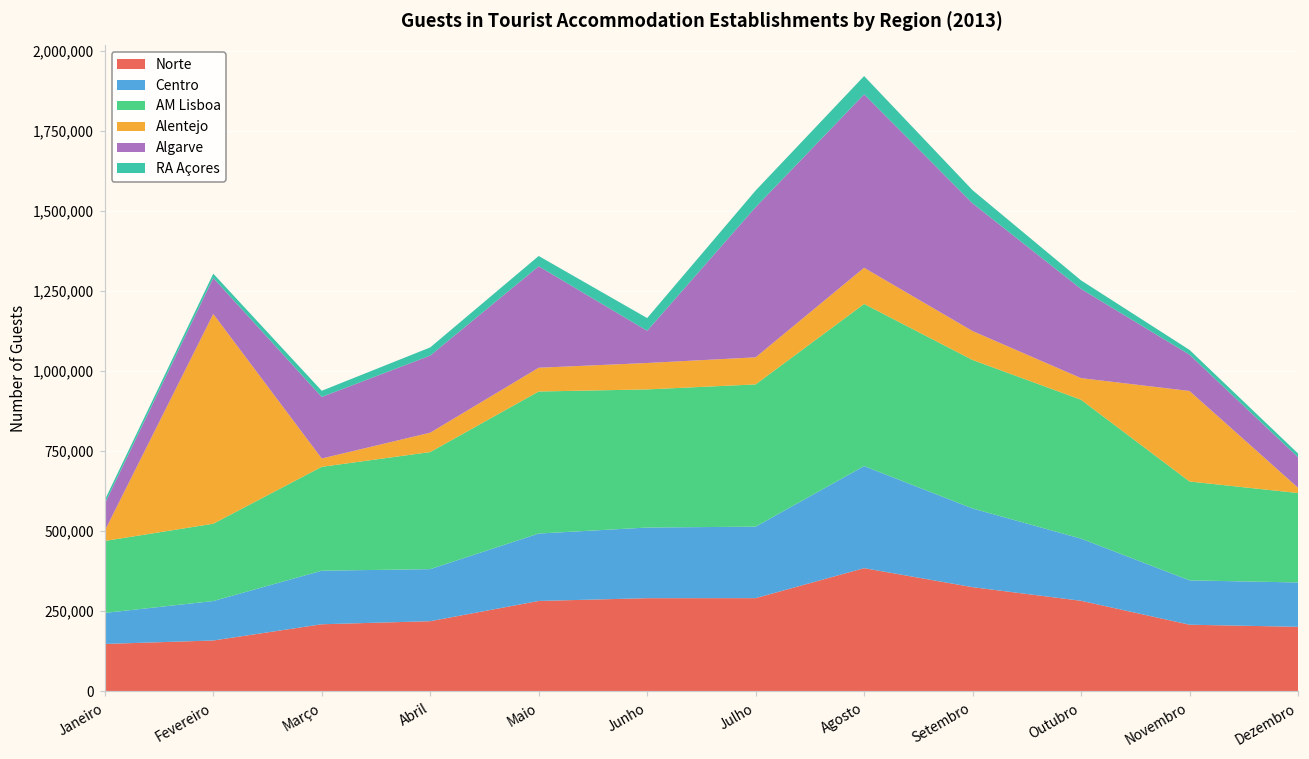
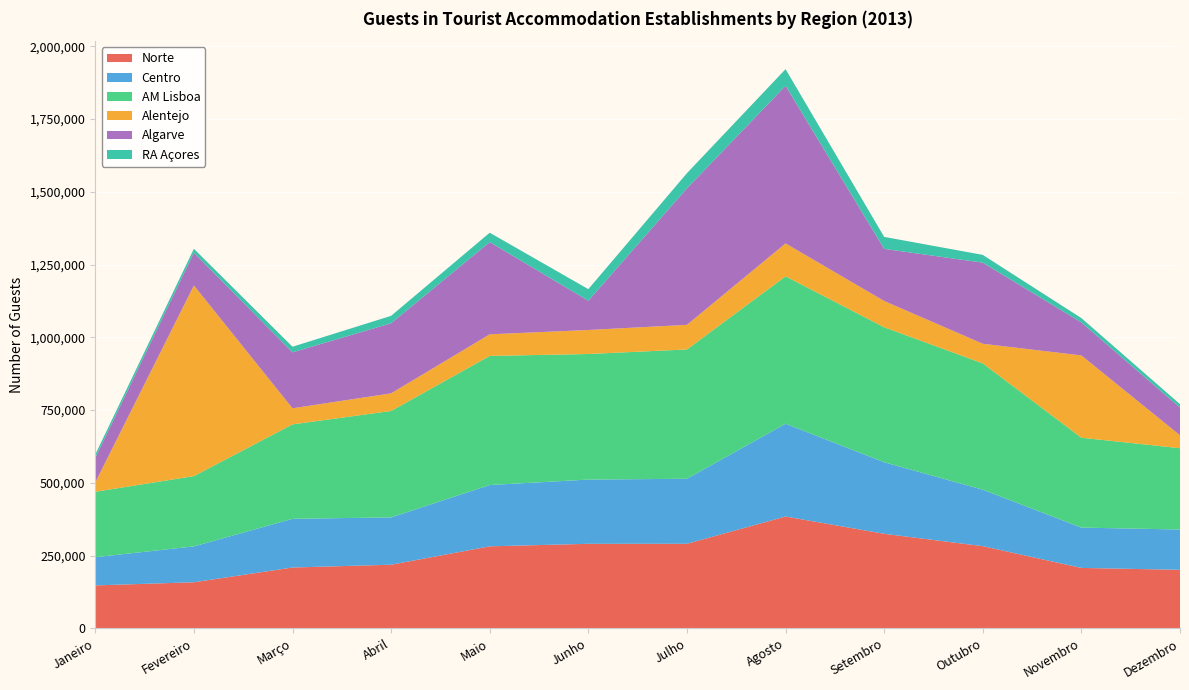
  {
    "Norte": {
      "Janeiro": "150,000",
      "Fevereiro": "160,000",
      "Março": "210,000",
      "Abril": "220,000",
      "Maio": "280,000",
      "Junho": "290,000",
      "Julho": "290,000",
      "Agosto": "380,000",
      "Setembro": "320,000",
      "Outubro": "280,000",
      "Novembro": "210,000",
      "Dezembro": "200,000"
    },
    "Centro": {
      "Janeiro": "100,000",
      "Fevereiro": "120,000",
      "Março": "170,000",
      "Abril": "160,000",
      "Maio": "210,000",
      "Junho": "220,000",
      "Julho": "220,000",
      "Agosto": "320,000",
      "Setembro": "250,000",
      "Outubro": "190,000",
      "Novembro": "140,000",
      "Dezembro": "140,000"
    },
    "Alentejo": {
      "Janeiro": "30,000",
      "Fevereiro": "660,000",
-     "Março": "30,000",
+     "Março": "60,000",
      "Abril": "60,000",
      "Maio": "70,000",
      "Junho": "80,000",
      "Julho": "80,000",
      "Agosto": "110,000",
      "Setembro": "90,000",
      "Outubro": "70,000",
      "Novembro": "280,000",
-     "Dezembro": "20,000"
+     "Dezembro": "40,000"
    },
    "Algarve": {
      "Janeiro": "80,000",
      "Fevereiro": "110,000",
      "Março": "190,000",
      "Abril": "240,000",
      "Maio": "320,000",
      "Junho": "100,000",
      "Julho": "470,000",
      "Agosto": "540,000",
-     "Setembro": "400,000",
+     "Setembro": "180,000",
      "Outubro": "280,000",
      "Novembro": "110,000",
      "Dezembro": "100,000"
    }
  }
